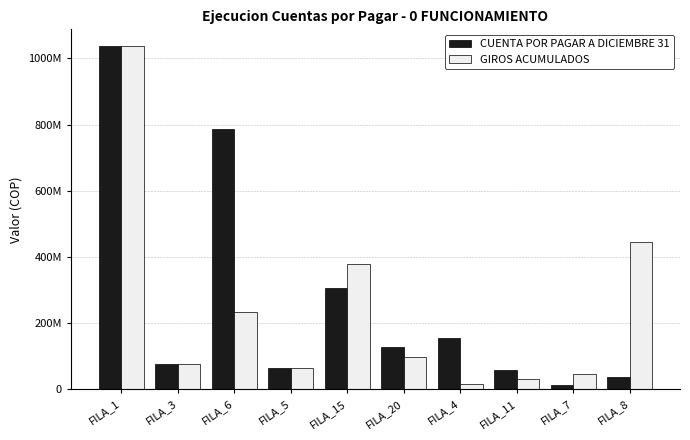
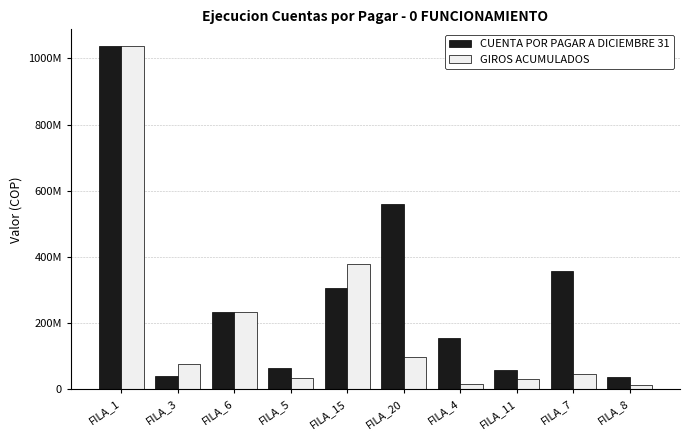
  {
    "CUENTA POR PAGAR A DICIEMBRE 31": {
      "FILA_1": 1040000000,
-     "FILA_3": 80000000,
-     "FILA_6": 790000000,
+     "FILA_3": 40000000,
+     "FILA_6": 230000000,
      "FILA_5": 70000000,
      "FILA_15": 310000000,
-     "FILA_20": 130000000,
+     "FILA_20": 560000000,
      "FILA_4": 160000000,
      "FILA_11": 60000000,
-     "FILA_7": 10000000,
+     "FILA_7": 360000000,
      "FILA_8": 40000000
    },
    "GIROS ACUMULADOS": {
      "FILA_1": 1040000000,
      "FILA_3": 80000000,
      "FILA_6": 230000000,
-     "FILA_5": 70000000,
+     "FILA_5": 30000000,
      "FILA_15": 380000000,
      "FILA_20": 100000000,
      "FILA_4": 20000000,
      "FILA_11": 30000000,
      "FILA_7": 50000000,
-     "FILA_8": 450000000
+     "FILA_8": 10000000
    }
  }
